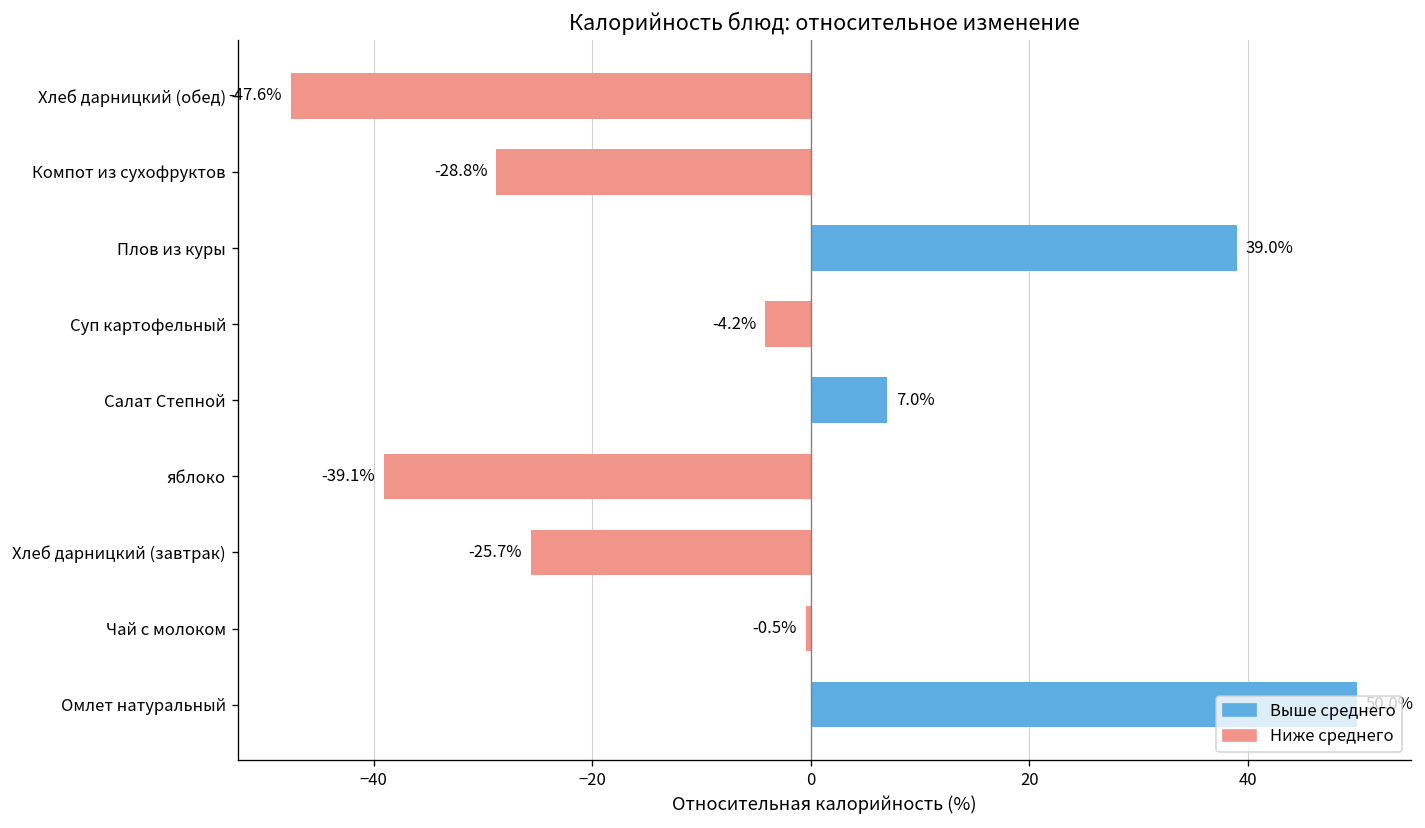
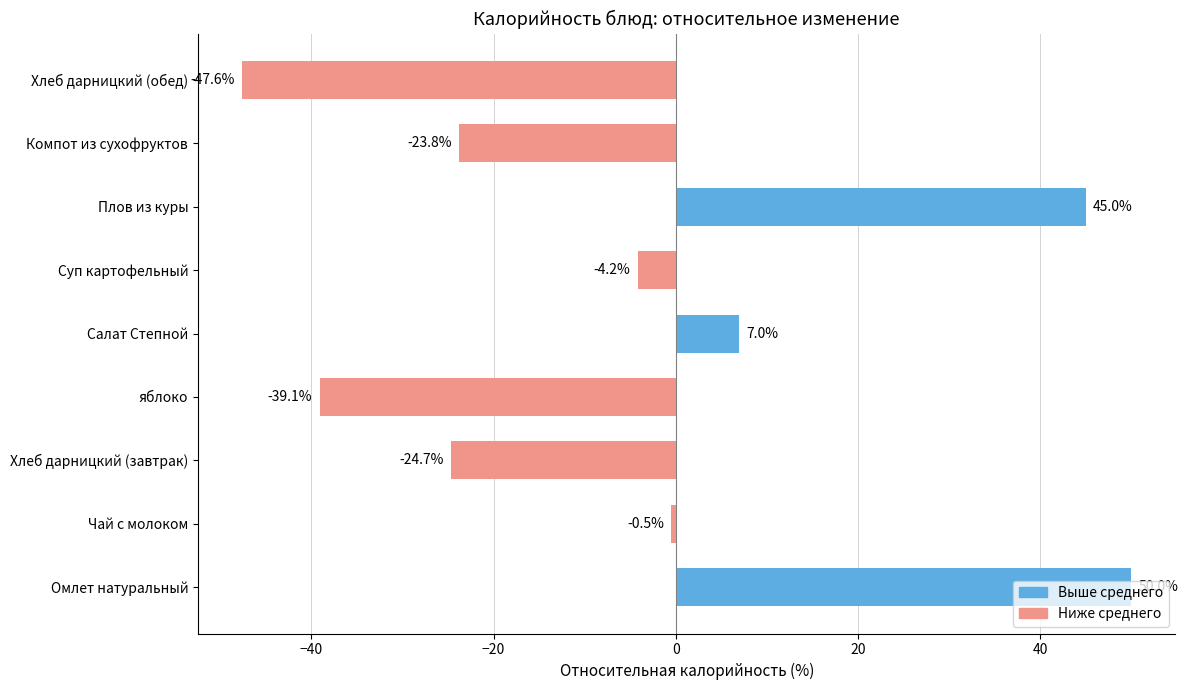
  {
    "Хлеб дарницкий (обед)": "-47.6%",
-   "Компот из сухофруктов": "-28.8%",
-   "Плов из куры": "39.0%",
+   "Компот из сухофруктов": "-23.8%",
+   "Плов из куры": "45.0%",
    "Суп картофельный": "-4.2%",
    "Салат Степной": "7.0%",
    "яблоко": "-39.1%",
-   "Хлеб дарницкий (завтрак)": "-25.7%",
+   "Хлеб дарницкий (завтрак)": "-24.7%",
    "Чай с молоком": "-0.5%"
  }
